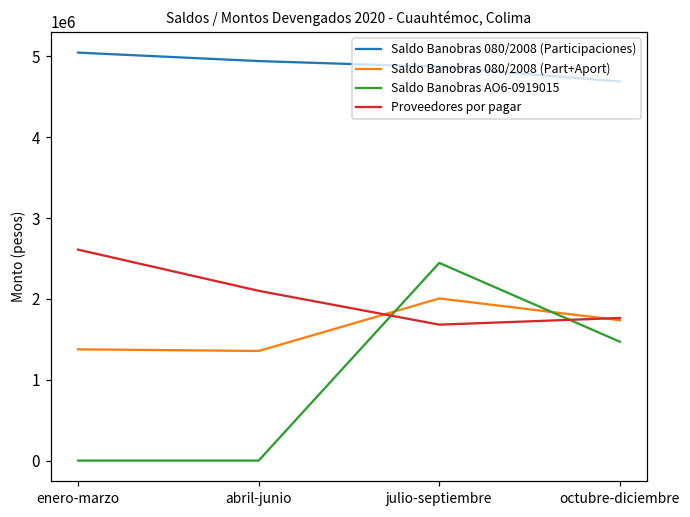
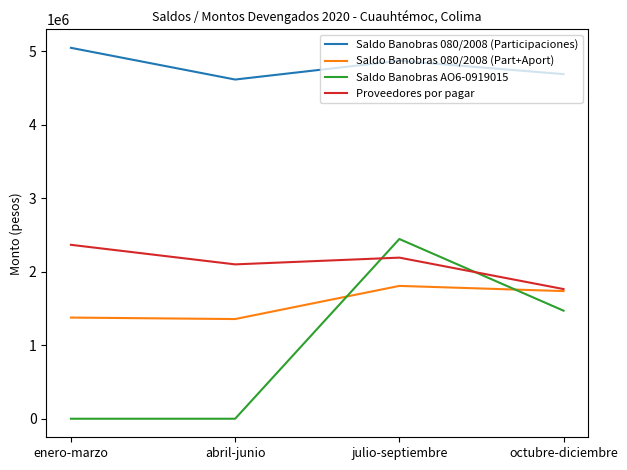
  {
    "Saldo Banobras 080/2008 (Participaciones)": {
      "enero-marzo": 5000000,
-     "abril-junio": 4900000
+     "abril-junio": 4600000
    },
    "Saldo Banobras 080/2008 (Part+Aport)": {
      "enero-marzo": 1400000,
      "abril-junio": 1400000,
-     "julio-septiembre": 2000000
+     "julio-septiembre": 1800000
    },
    "Saldo Banobras AO6-0919015": {
      "enero-marzo": 0,
      "abril-junio": 0,
      "julio-septiembre": 2400000,
      "octubre-diciembre": 1500000
    },
    "Proveedores por pagar": {
-     "enero-marzo": 2600000,
+     "enero-marzo": 2400000,
      "abril-junio": 2100000,
-     "julio-septiembre": 1700000
+     "julio-septiembre": 2200000
    }
  }
